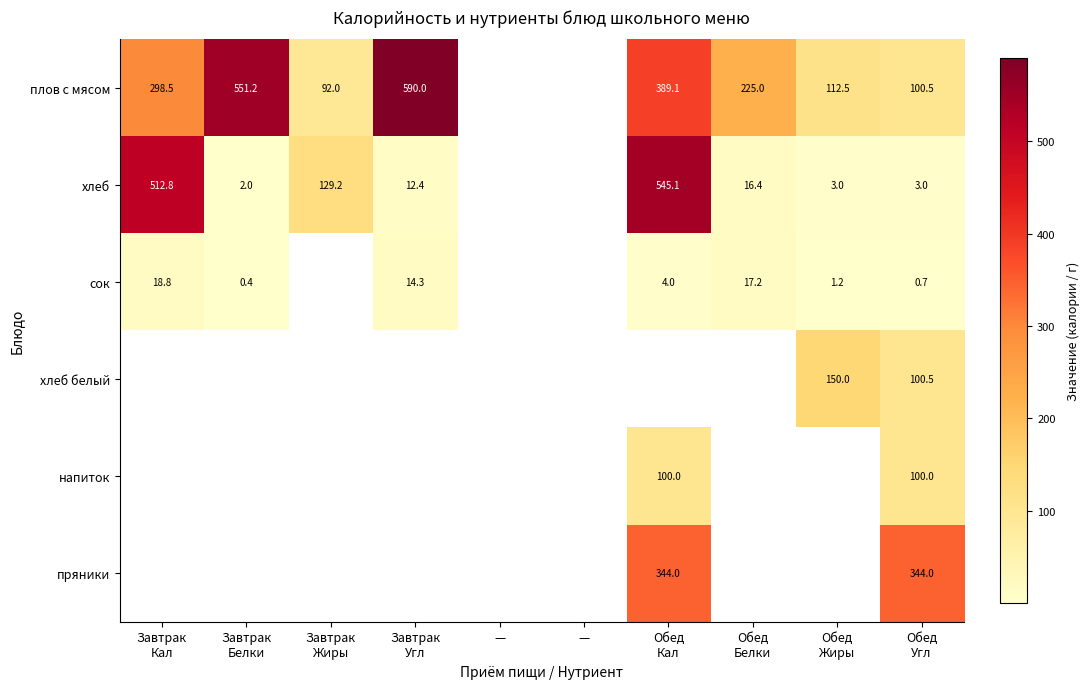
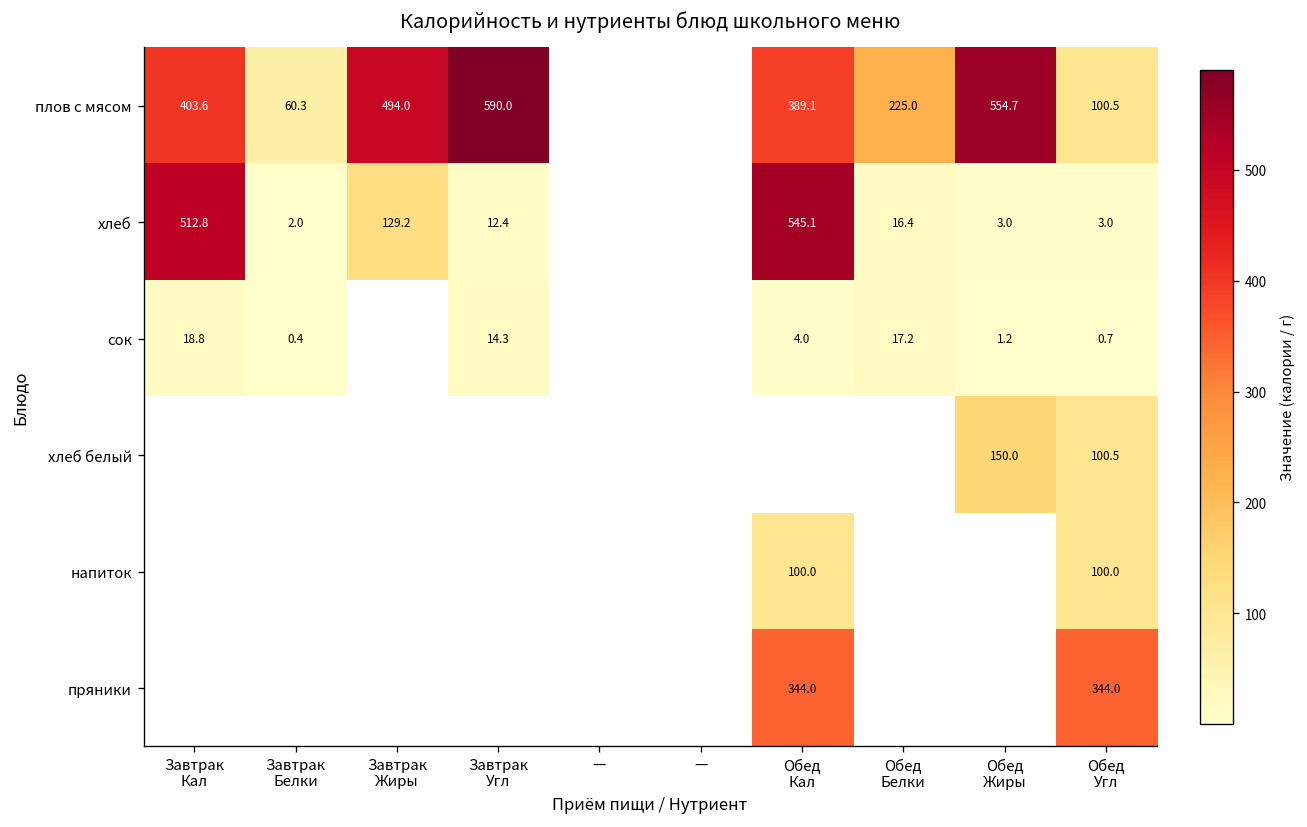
  {
    "плов с мясом": {
-     "Завтрак Кал": 298.5,
-     "Завтрак Белки": 551.2,
-     "Завтрак Жиры": 92.0,
+     "Завтрак Кал": 403.6,
+     "Завтрак Белки": 60.3,
+     "Завтрак Жиры": 494.0,
      "Завтрак Угл": 590.0,
      "Обед Кал": 389.1,
      "Обед Белки": 225.0,
-     "Обед Жиры": 112.5,
+     "Обед Жиры": 554.7,
      "Обед Угл": 100.5
    },
    "хлеб": {
      "Завтрак Кал": 512.8,
      "Завтрак Белки": 2.0,
      "Завтрак Жиры": 129.2,
      "Завтрак Угл": 12.4,
      "Обед Кал": 545.1,
      "Обед Белки": 16.4,
      "Обед Жиры": 3.0,
      "Обед Угл": 3.0
    },
    "сок": {
      "Завтрак Кал": 18.8,
      "Завтрак Белки": 0.4,
      "Завтрак Угл": 14.3,
      "Обед Кал": 4.0,
      "Обед Белки": 17.2,
      "Обед Жиры": 1.2,
      "Обед Угл": 0.7
    },
    "хлеб белый": {
      "Обед Жиры": 150.0,
      "Обед Угл": 100.5
    },
    "напиток": {
      "Обед Кал": 100.0,
      "Обед Угл": 100.0
    },
    "пряники": {
      "Обед Кал": 344.0,
      "Обед Угл": 344.0
    }
  }
